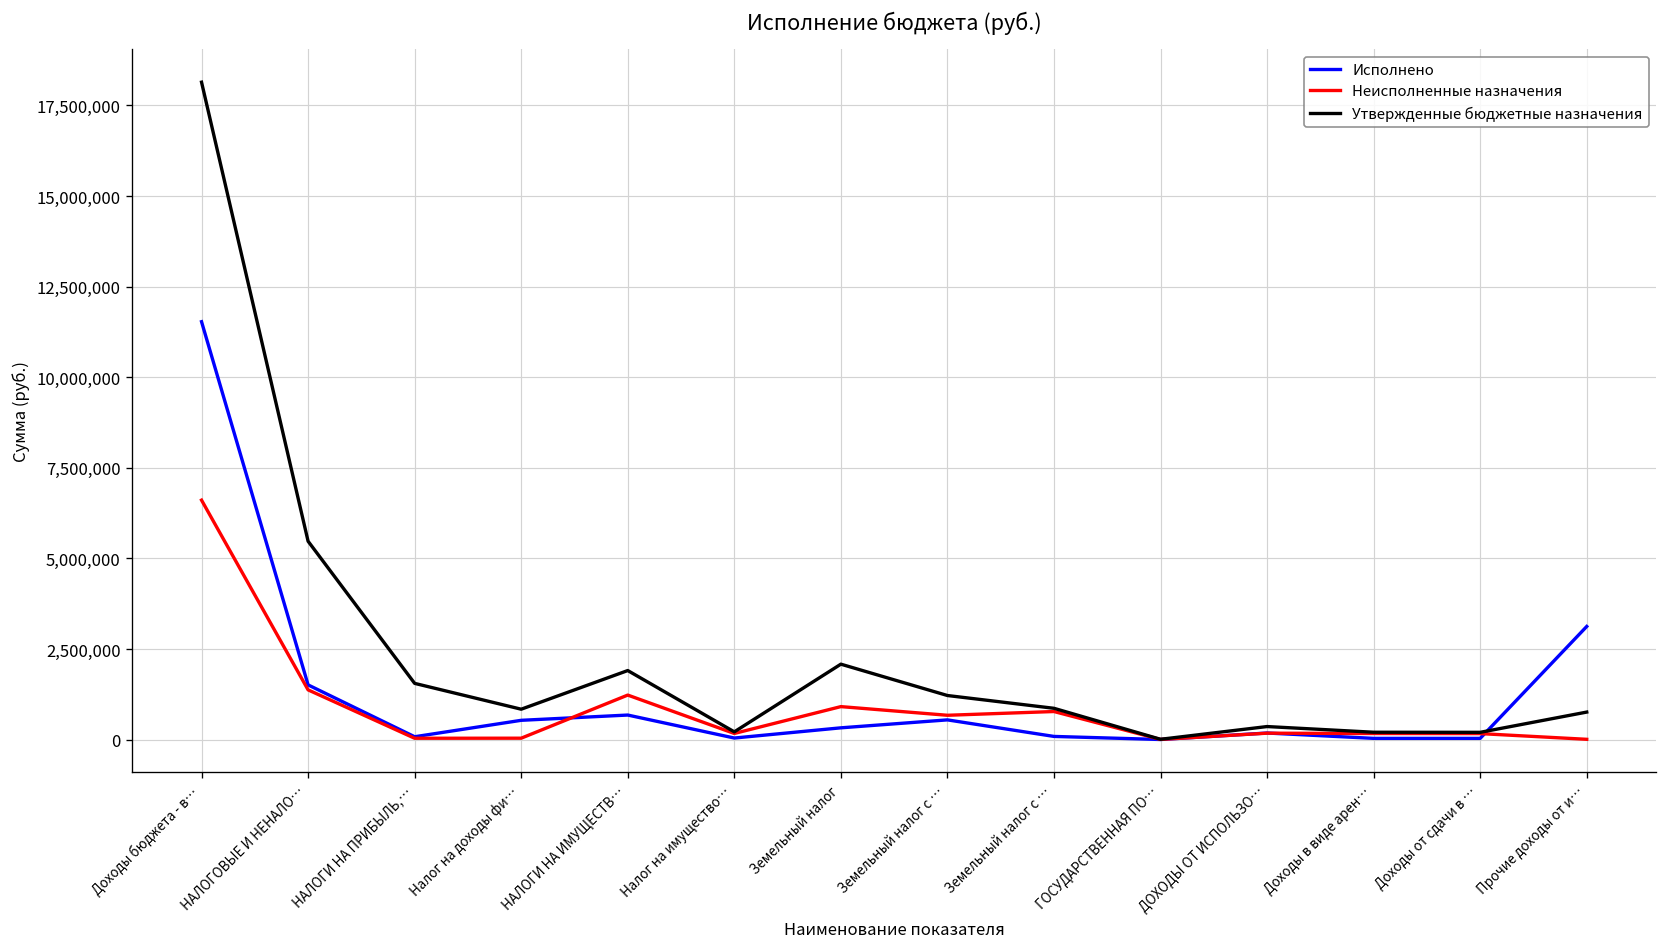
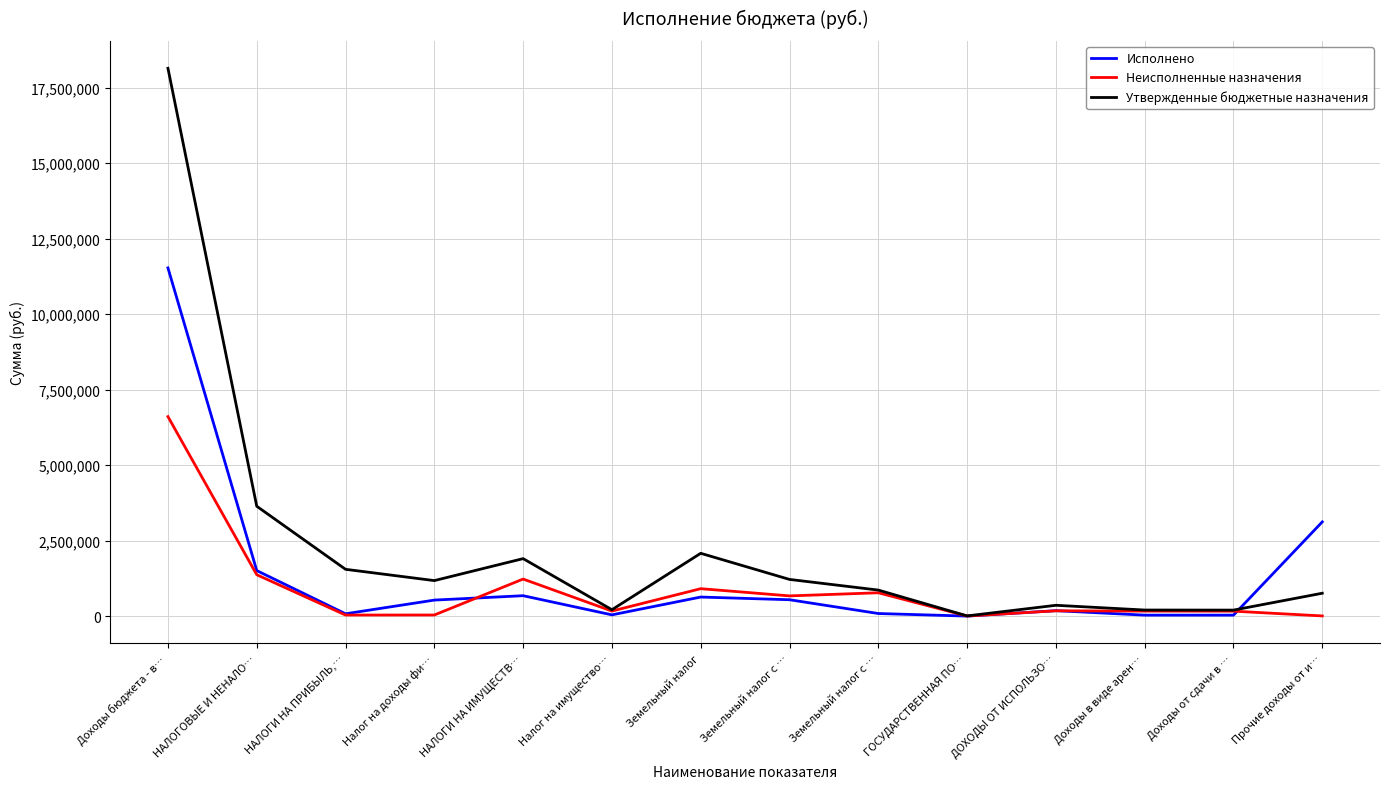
  {
    "Исполнено": {
      "Доходы бюджета - в…": "11,500,000",
      "НАЛОГОВЫЕ И НЕНАЛО…": "1,500,000",
      "Налог на доходы фи…": "500,000",
      "НАЛОГИ НА ИМУЩЕСТВ…": "700,000",
      "Налог на имущество…": "0",
-     "Земельный налог": "300,000",
+     "Земельный налог": "600,000",
      "Доходы в виде арен…": "0",
      "Доходы от сдачи в …": "0",
      "Прочие доходы от и…": "3,100,000"
    },
    "Неисполненные назначения": {
      "Доходы бюджета - в…": "6,600,000",
      "НАЛОГОВЫЕ И НЕНАЛО…": "1,400,000",
      "Налог на доходы фи…": "0",
      "НАЛОГИ НА ИМУЩЕСТВ…": "1,200,000",
      "Земельный налог": "900,000",
      "Прочие доходы от и…": "0"
    },
    "Утвержденные бюджетные назначения": {
      "Доходы бюджета - в…": "18,100,000",
-     "НАЛОГОВЫЕ И НЕНАЛО…": "5,500,000",
+     "НАЛОГОВЫЕ И НЕНАЛО…": "3,600,000",
      "НАЛОГИ НА ПРИБЫЛЬ,…": "1,600,000",
-     "Налог на доходы фи…": "800,000",
+     "Налог на доходы фи…": "1,200,000",
      "НАЛОГИ НА ИМУЩЕСТВ…": "1,900,000",
      "Земельный налог": "2,100,000",
      "ДОХОДЫ ОТ ИСПОЛЬЗО…": "400,000",
      "Прочие доходы от и…": "800,000"
    }
  }
